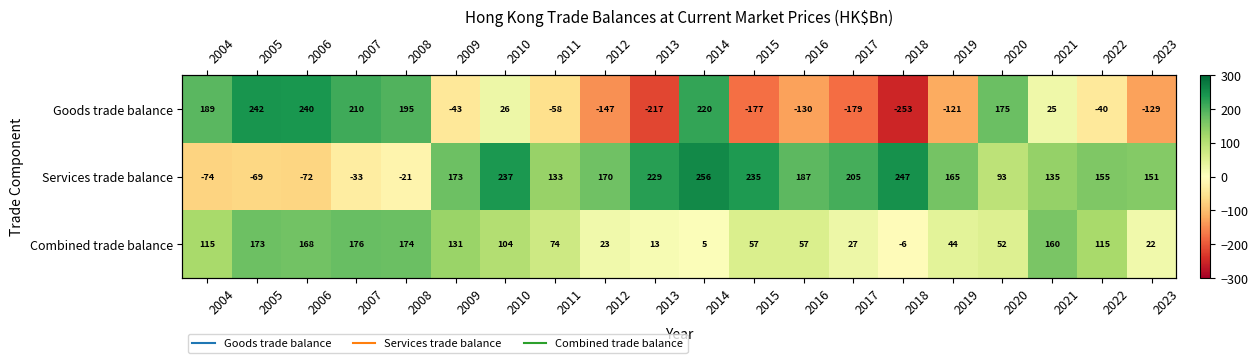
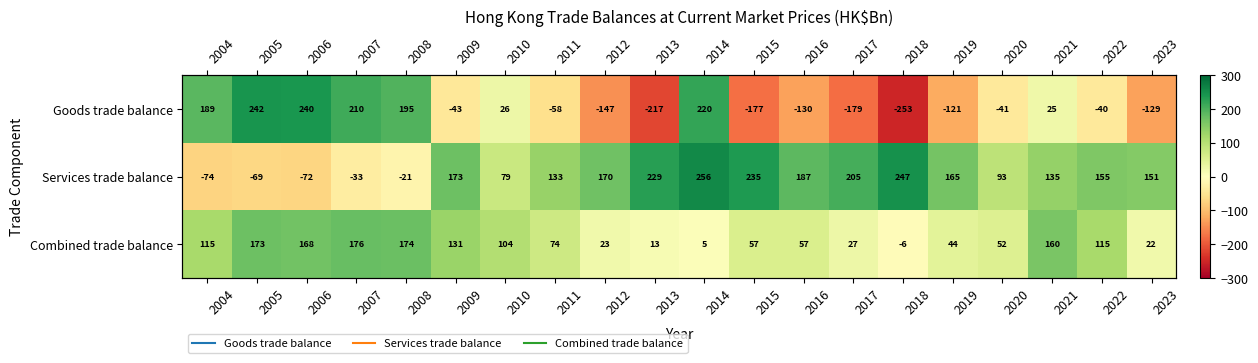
  {
    "Goods trade balance": {
      "2004": 189,
      "2005": 242,
      "2006": 240,
      "2007": 210,
      "2008": 195,
      "2009": -43,
      "2010": 26,
      "2011": -58,
      "2012": -147,
      "2013": -217,
      "2014": 220,
      "2015": -177,
      "2016": -130,
      "2017": -179,
      "2018": -253,
      "2019": -121,
-     "2020": 175,
+     "2020": -41,
      "2021": 25,
      "2022": -40,
      "2023": -129
    },
    "Services trade balance": {
      "2004": -74,
      "2005": -69,
      "2006": -72,
      "2007": -33,
      "2008": -21,
      "2009": 173,
-     "2010": 237,
+     "2010": 79,
      "2011": 133,
      "2012": 170,
      "2013": 229,
      "2014": 256,
      "2015": 235,
      "2016": 187,
      "2017": 205,
      "2018": 247,
      "2019": 165,
      "2020": 93,
      "2021": 135,
      "2022": 155,
      "2023": 151
    },
    "Combined trade balance": {
      "2004": 115,
      "2005": 173,
      "2006": 168,
      "2007": 176,
      "2008": 174,
      "2009": 131,
      "2010": 104,
      "2011": 74,
      "2012": 23,
      "2013": 13,
      "2014": 5,
      "2015": 57,
      "2016": 57,
      "2017": 27,
      "2018": -6,
      "2019": 44,
      "2020": 52,
      "2021": 160,
      "2022": 115,
      "2023": 22
    }
  }
